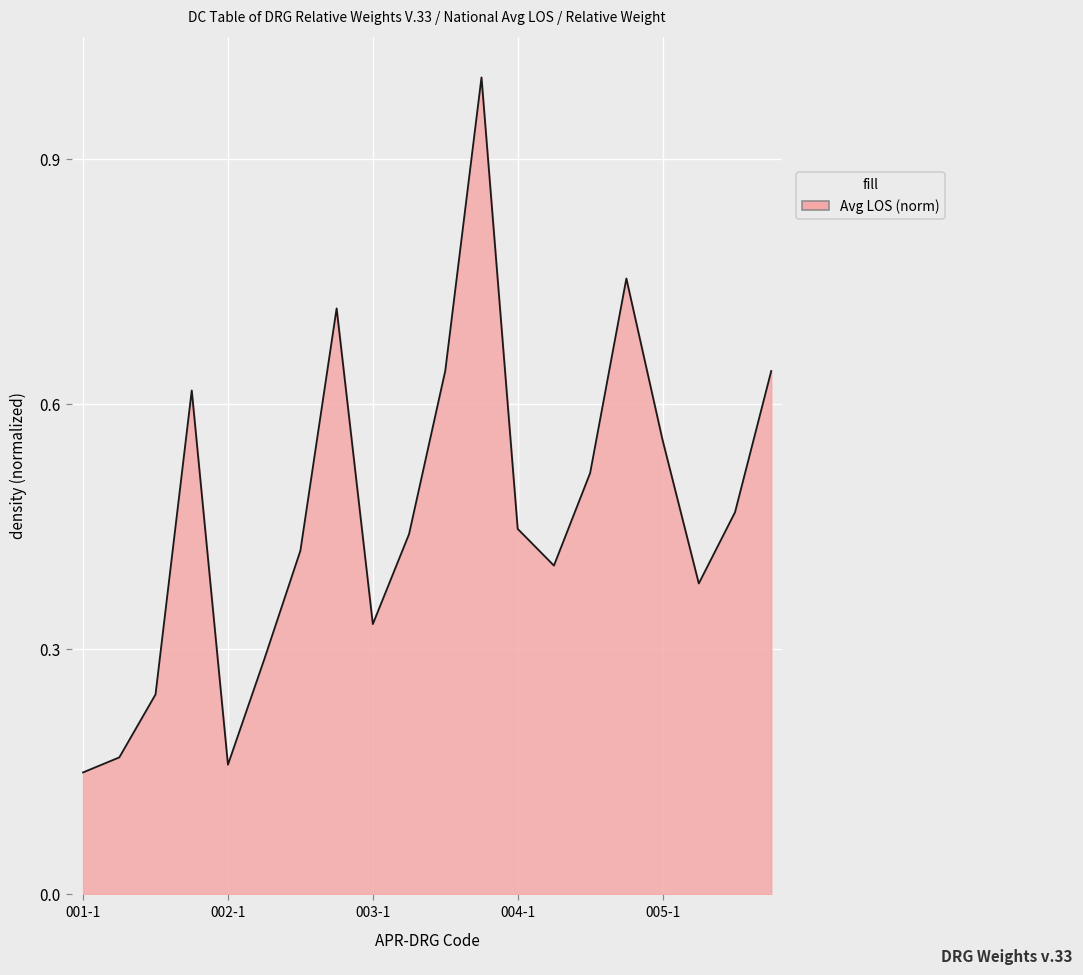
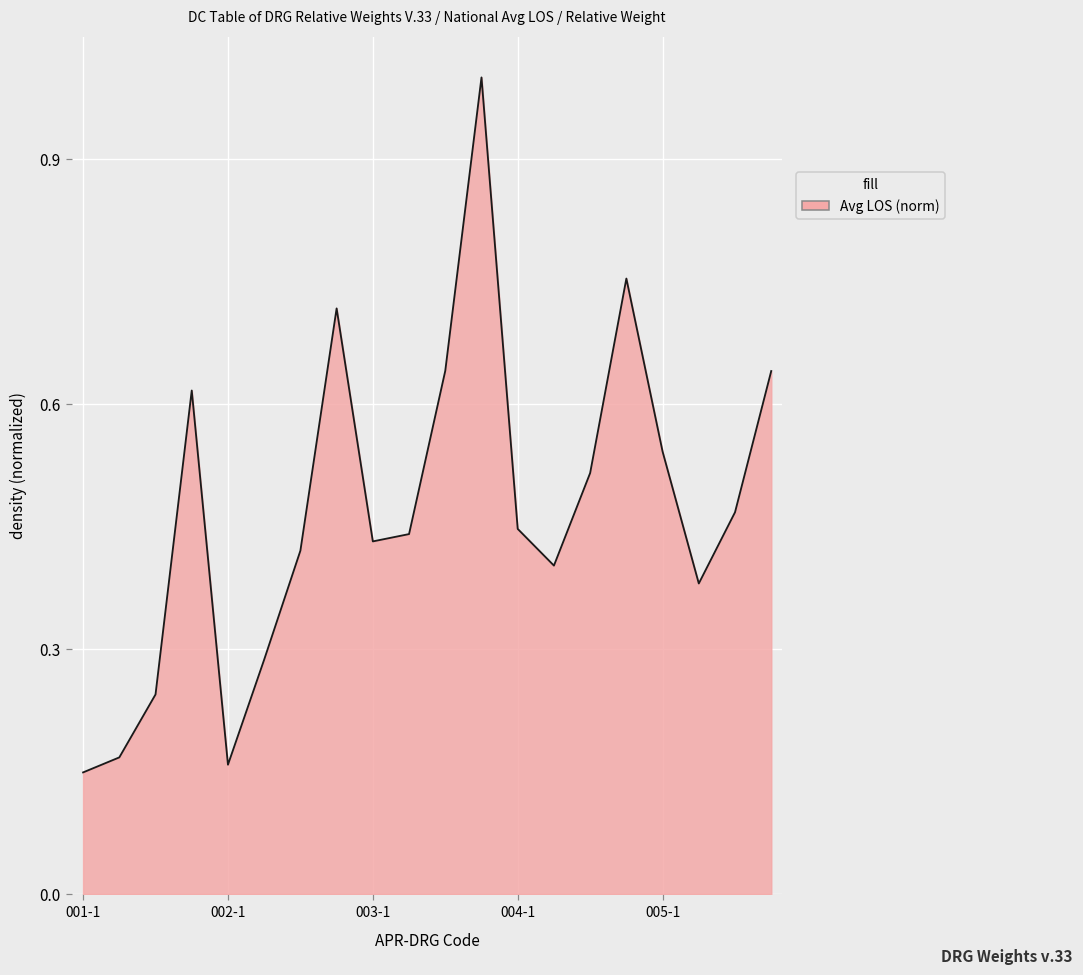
  {
    "001-1": 0.15,
    "002-1": 0.16,
-   "003-1": 0.33,
+   "003-1": 0.43,
    "004-1": 0.45,
-   "005-1": 0.56
+   "005-1": 0.54
  }
